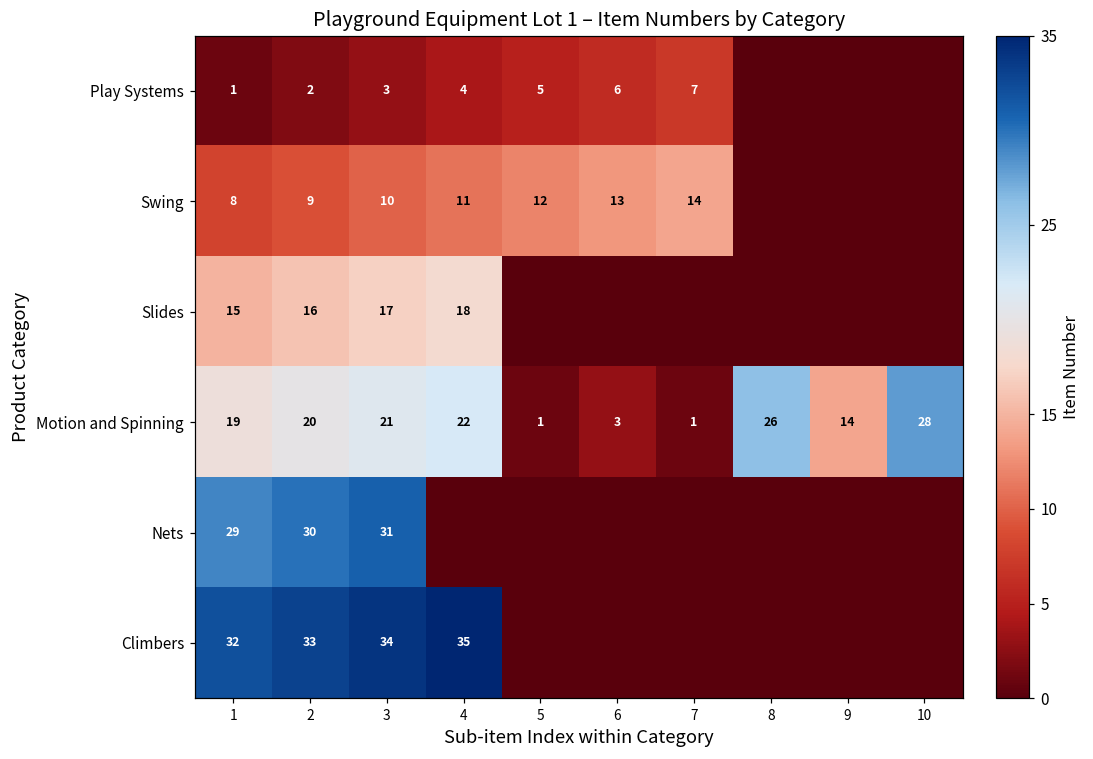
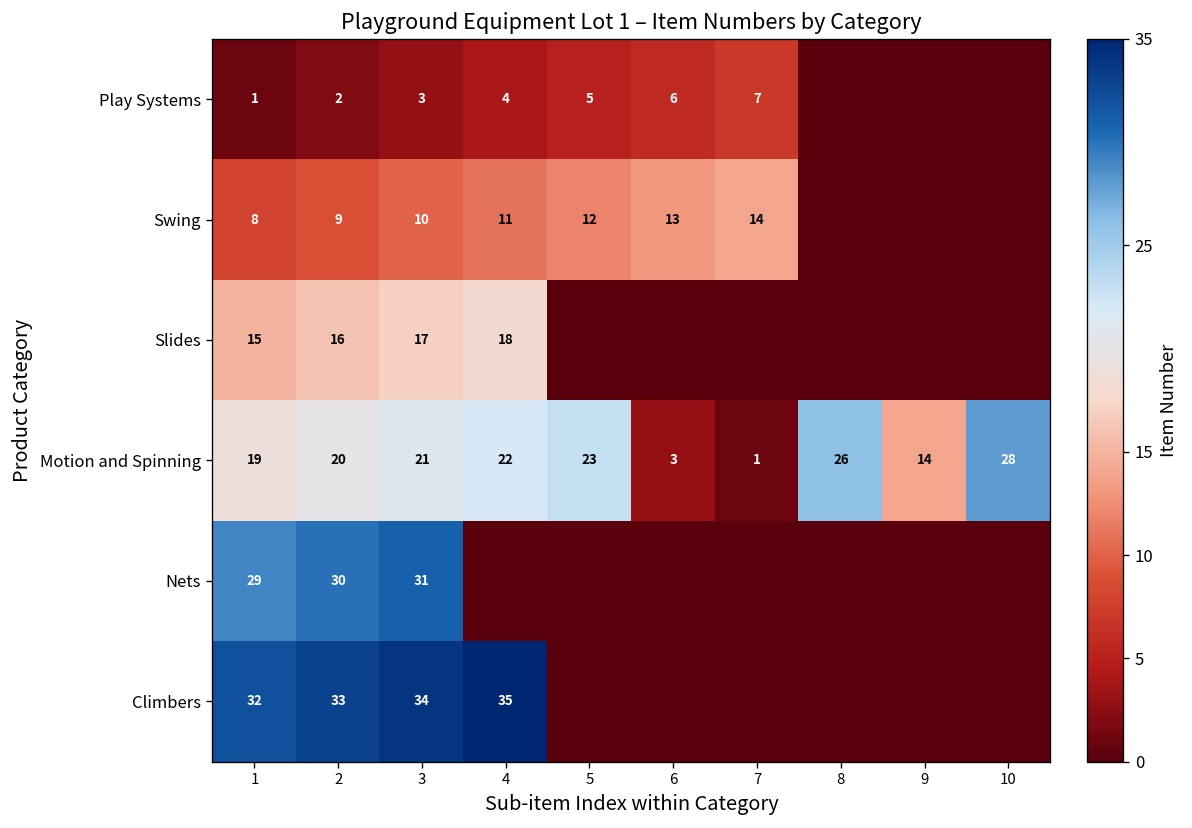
  {
    "Play Systems": {
      "1": 1,
      "2": 2,
      "3": 3,
      "4": 4,
      "5": 5,
      "6": 6,
      "7": 7
    },
    "Swing": {
      "1": 8,
      "2": 9,
      "3": 10,
      "4": 11,
      "5": 12,
      "6": 13,
      "7": 14
    },
    "Slides": {
      "1": 15,
      "2": 16,
      "3": 17,
      "4": 18
    },
    "Motion and Spinning": {
      "1": 19,
      "2": 20,
      "3": 21,
      "4": 22,
-     "5": 1,
+     "5": 23,
      "6": 3,
      "7": 1,
      "8": 26,
      "9": 14,
      "10": 28
    },
    "Nets": {
      "1": 29,
      "2": 30,
      "3": 31
    },
    "Climbers": {
      "1": 32,
      "2": 33,
      "3": 34,
      "4": 35
    }
  }
